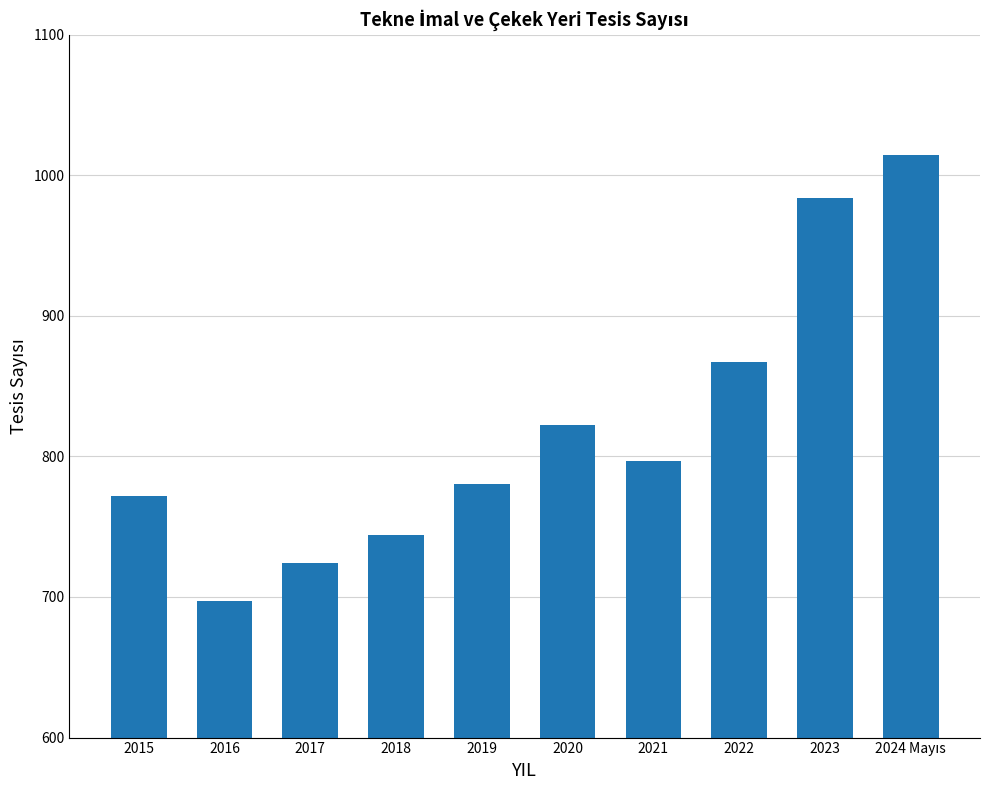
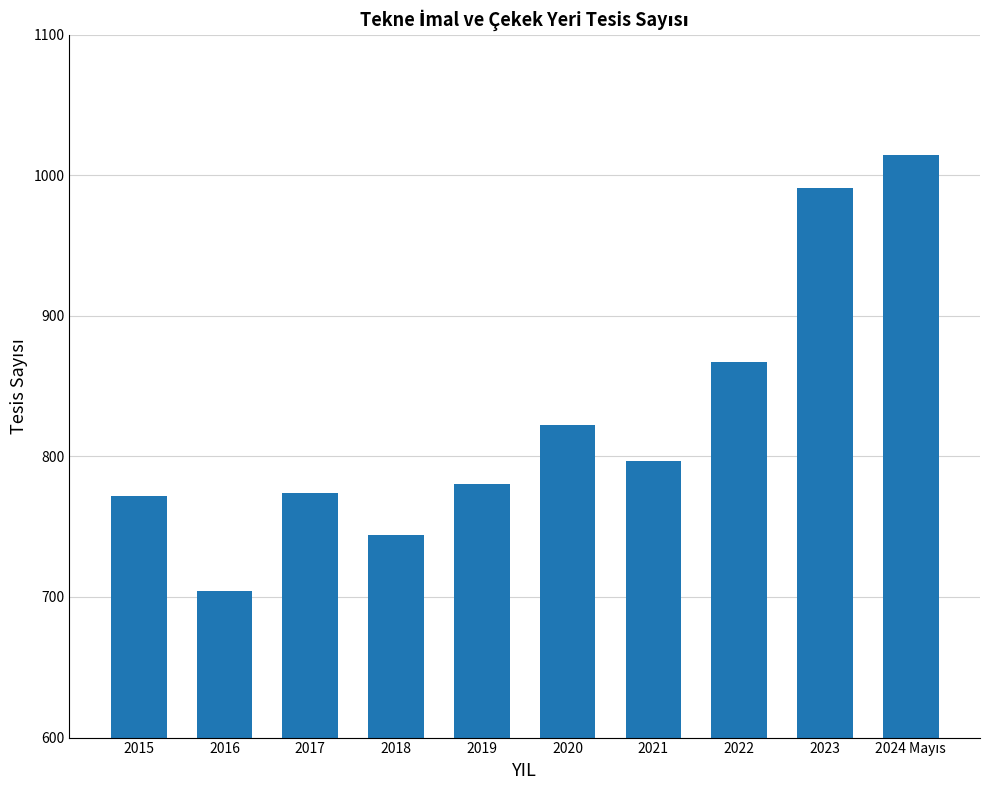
  {
    "2015": 772,
-   "2016": 697,
-   "2017": 724,
+   "2016": 704,
+   "2017": 774,
    "2018": 744,
    "2019": 780,
    "2020": 822,
    "2021": 797,
    "2022": 867,
-   "2023": 984,
+   "2023": 991,
    "2024 Mayıs": 1014
  }
